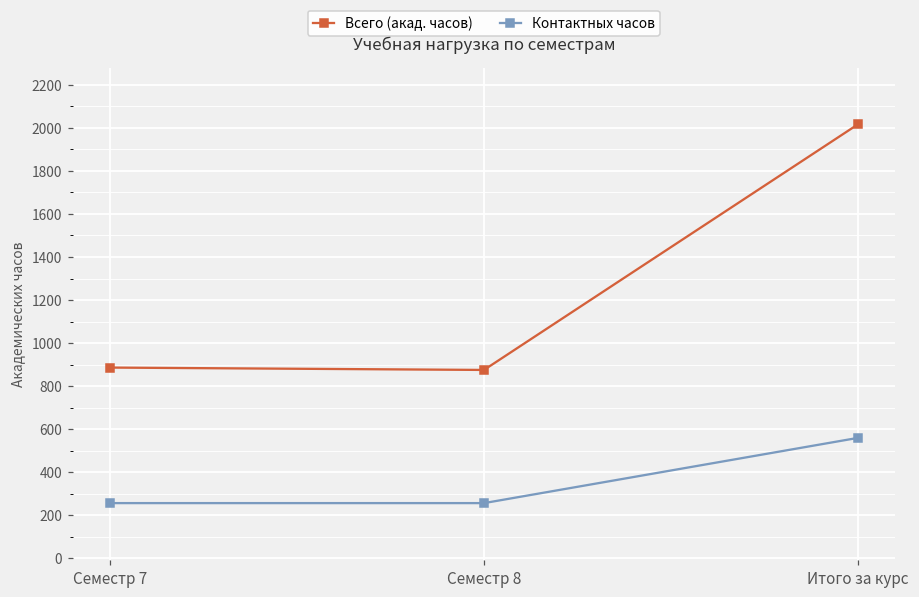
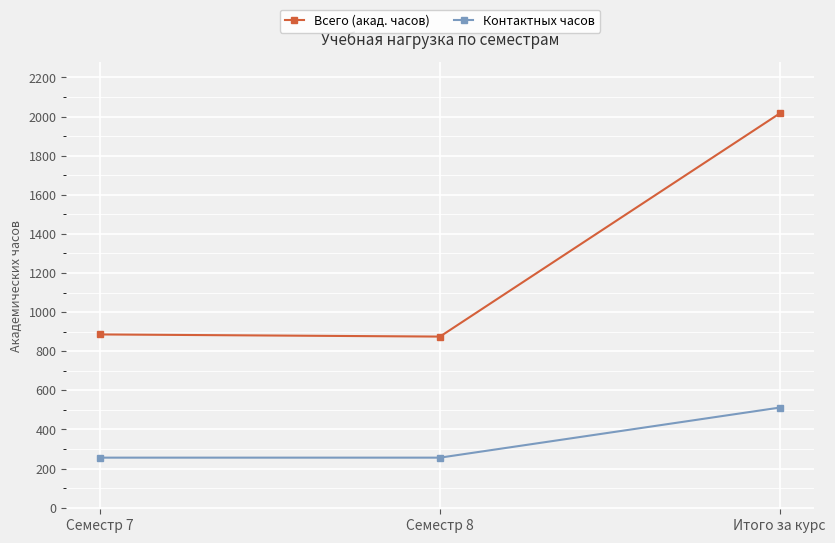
  {
    "Всего (акад. часов)": {
      "Семестр 7": 890,
      "Семестр 8": 880,
      "Итого за курс": 2020
    },
    "Контактных часов": {
      "Семестр 7": 260,
      "Семестр 8": 260,
-     "Итого за курс": 560
+     "Итого за курс": 510
    }
  }
